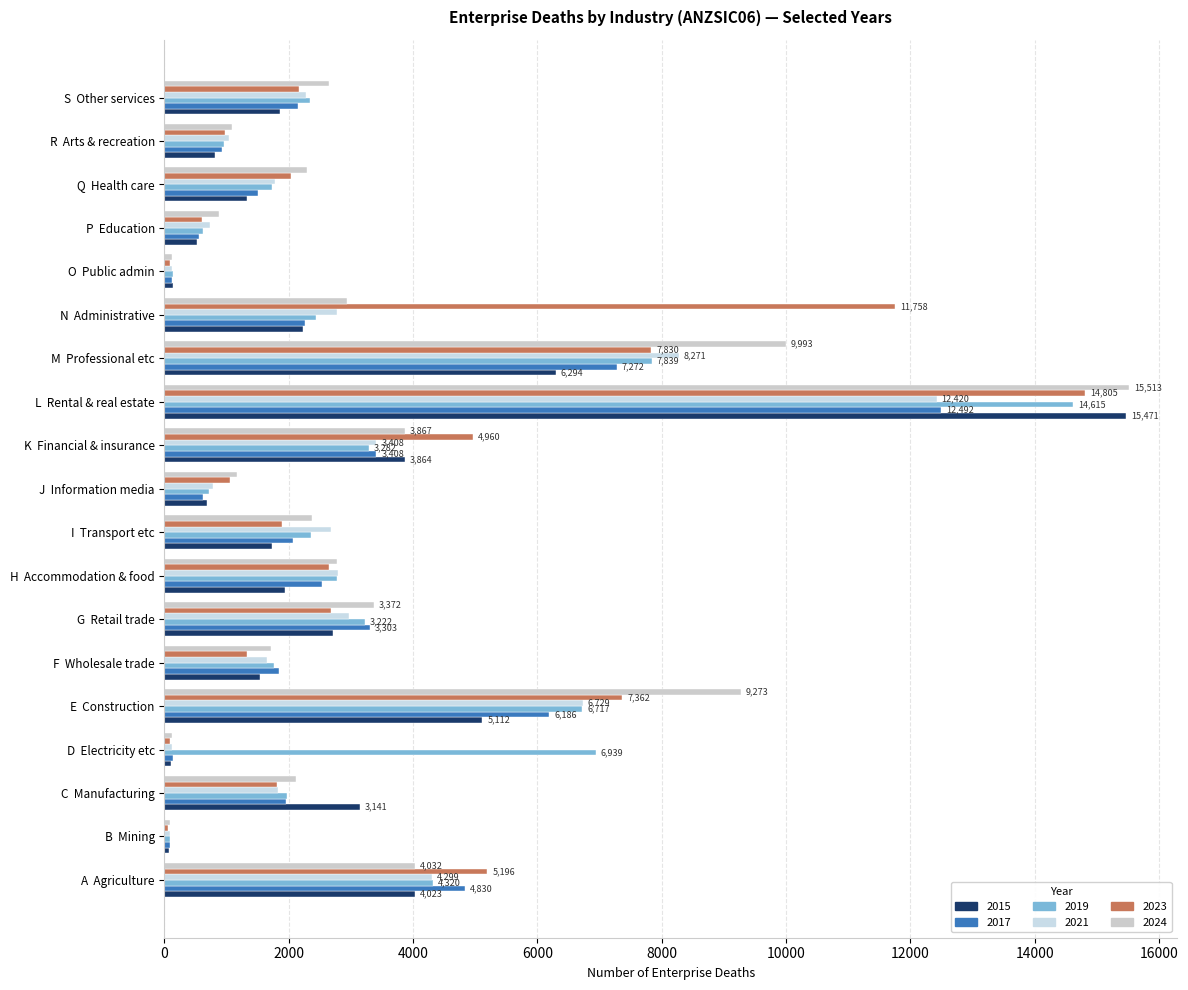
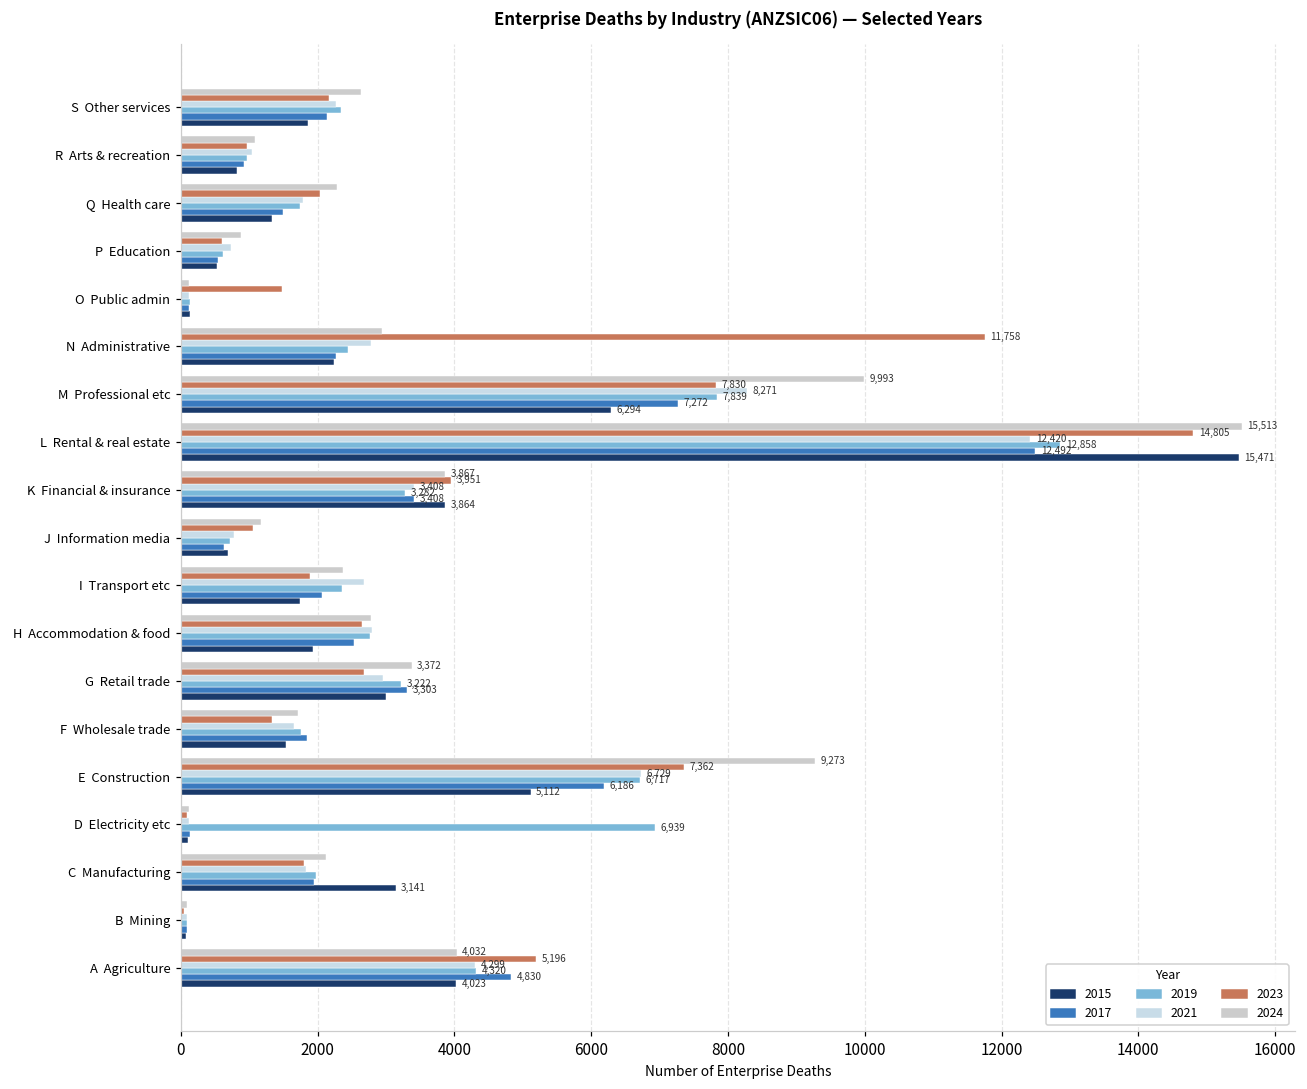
  {
    "2015": {
      "S Other services": "1900",
      "R Arts & recreation": "800",
      "Q Health care": "1300",
      "P Education": "500",
      "O Public admin": "100",
      "N Administrative": "2200",
      "J Information media": "700",
      "I Transport etc": "1700",
      "H Accommodation & food": "1900",
-     "G Retail trade": "2700",
+     "G Retail trade": "3000",
      "F Wholesale trade": "1500",
      "D Electricity etc": "100",
      "B Mining": "100"
    },
    "2017": {
      "M Professional etc": "7,272",
      "L Rental & real estate": "12,492",
      "E Construction": "6,186",
      "A Agriculture": "4,830"
    },
    "2019": {
      "M Professional etc": "7,839",
-     "L Rental & real estate": "14,615",
+     "L Rental & real estate": "12,858",
      "D Electricity etc": "6,939"
    },
    "2023": {
-     "O Public admin": "100",
+     "O Public admin": "1500",
      "N Administrative": "11,758",
      "M Professional etc": "7,830",
      "L Rental & real estate": "14,805",
-     "K Financial & insurance": "4,960",
+     "K Financial & insurance": "3,951",
      "E Construction": "7,362",
      "A Agriculture": "5,196"
    }
  }
